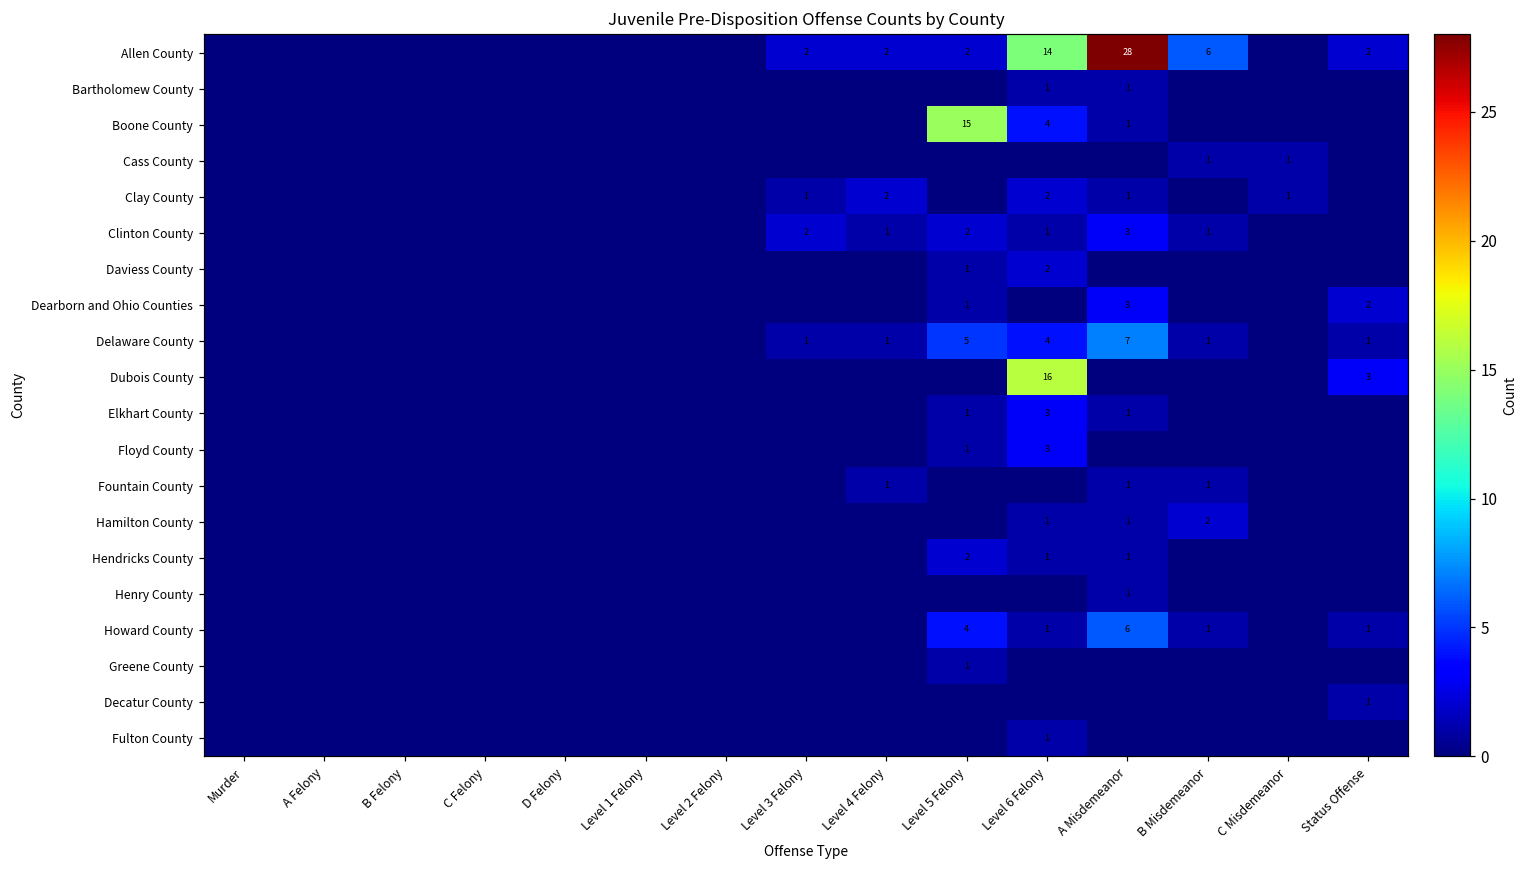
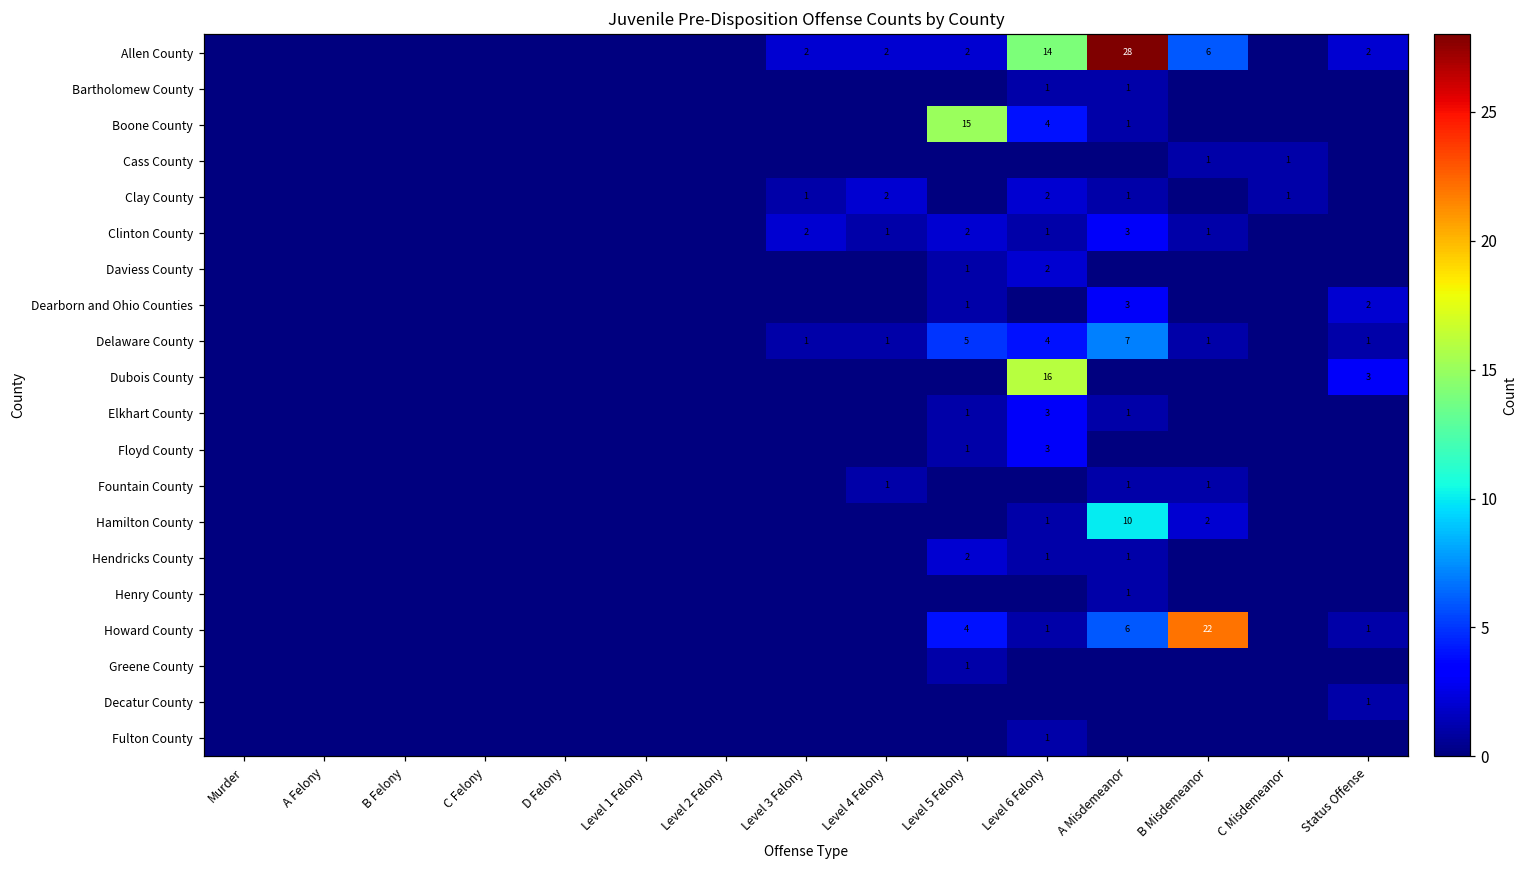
  {
    "Allen County": {
      "Level 3 Felony": 2,
      "Level 4 Felony": 2,
      "Level 5 Felony": 2,
      "Level 6 Felony": 14,
      "A Misdemeanor": 28,
      "B Misdemeanor": 6,
      "Status Offense": 2
    },
    "Bartholomew County": {
      "Level 6 Felony": 1,
      "A Misdemeanor": 1
    },
    "Boone County": {
      "Level 5 Felony": 15,
      "Level 6 Felony": 4,
      "A Misdemeanor": 1
    },
    "Cass County": {
      "B Misdemeanor": 1,
      "C Misdemeanor": 1
    },
    "Clay County": {
      "Level 3 Felony": 1,
      "Level 4 Felony": 2,
      "Level 6 Felony": 2,
      "A Misdemeanor": 1,
      "C Misdemeanor": 1
    },
    "Clinton County": {
      "Level 3 Felony": 2,
      "Level 4 Felony": 1,
      "Level 5 Felony": 2,
      "Level 6 Felony": 1,
      "A Misdemeanor": 3,
      "B Misdemeanor": 1
    },
    "Daviess County": {
      "Level 5 Felony": 1,
      "Level 6 Felony": 2
    },
    "Dearborn and Ohio Counties": {
      "Level 5 Felony": 1,
      "A Misdemeanor": 3,
      "Status Offense": 2
    },
    "Delaware County": {
      "Level 3 Felony": 1,
      "Level 4 Felony": 1,
      "Level 5 Felony": 5,
      "Level 6 Felony": 4,
      "A Misdemeanor": 7,
      "B Misdemeanor": 1,
      "Status Offense": 1
    },
    "Dubois County": {
      "Level 6 Felony": 16,
      "Status Offense": 3
    },
    "Elkhart County": {
      "Level 5 Felony": 1,
      "Level 6 Felony": 3,
      "A Misdemeanor": 1
    },
    "Floyd County": {
      "Level 5 Felony": 1,
      "Level 6 Felony": 3
    },
    "Fountain County": {
      "Level 4 Felony": 1,
      "A Misdemeanor": 1,
      "B Misdemeanor": 1
    },
    "Hamilton County": {
      "Level 6 Felony": 1,
-     "A Misdemeanor": 1,
+     "A Misdemeanor": 10,
      "B Misdemeanor": 2
    },
    "Hendricks County": {
      "Level 5 Felony": 2,
      "Level 6 Felony": 1,
      "A Misdemeanor": 1
    },
    "Henry County": {
      "A Misdemeanor": 1
    },
    "Howard County": {
      "Level 5 Felony": 4,
      "Level 6 Felony": 1,
      "A Misdemeanor": 6,
-     "B Misdemeanor": 1,
+     "B Misdemeanor": 22,
      "Status Offense": 1
    },
    "Greene County": {
      "Level 5 Felony": 1
    },
    "Decatur County": {
      "Status Offense": 1
    },
    "Fulton County": {
      "Level 6 Felony": 1
    }
  }
